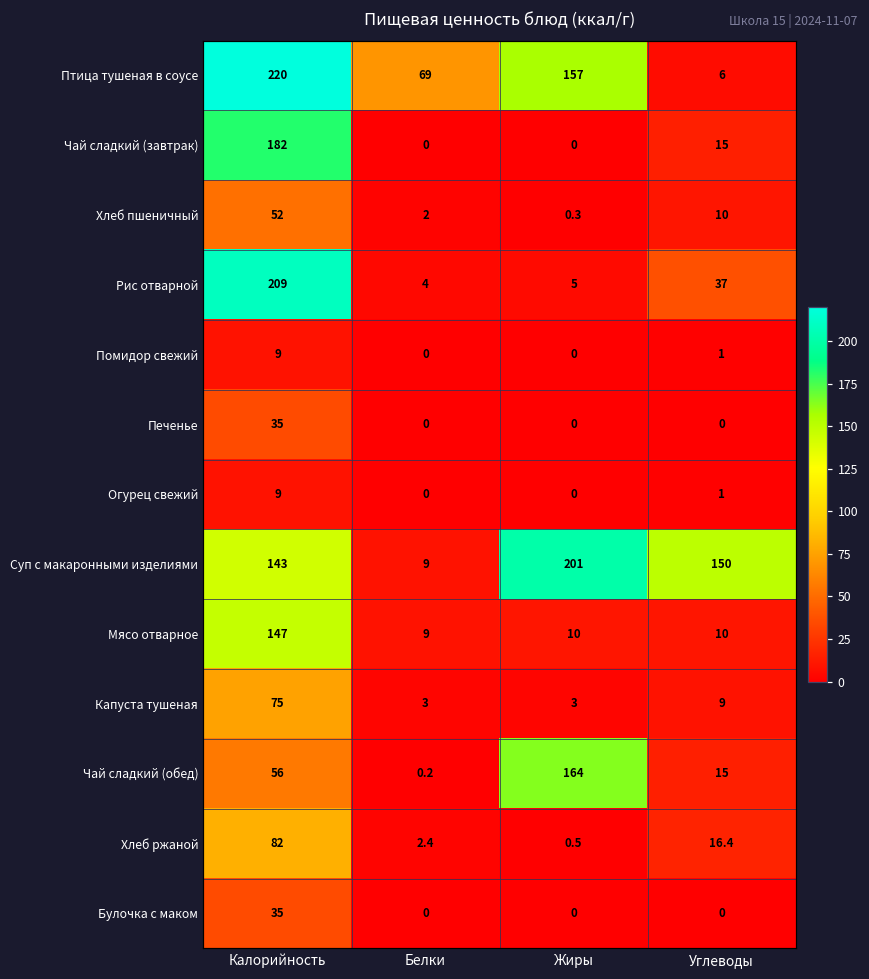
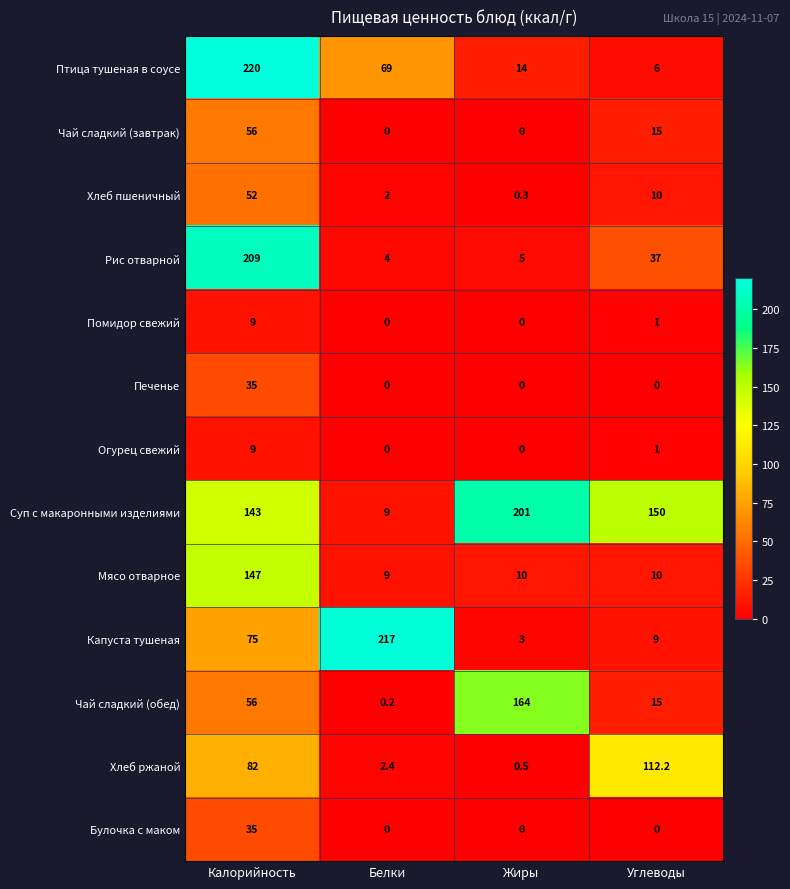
  {
    "Птица тушеная в соусе": {
      "Калорийность": 220,
      "Белки": 69,
-     "Жиры": 157,
+     "Жиры": 14,
      "Углеводы": 6
    },
    "Чай сладкий (завтрак)": {
-     "Калорийность": 182,
+     "Калорийность": 56,
      "Белки": 0,
      "Жиры": 0,
      "Углеводы": 15
    },
    "Хлеб пшеничный": {
      "Калорийность": 52,
      "Белки": 2,
      "Жиры": 0.3,
      "Углеводы": 10
    },
    "Рис отварной": {
      "Калорийность": 209,
      "Белки": 4,
      "Жиры": 5,
      "Углеводы": 37
    },
    "Помидор свежий": {
      "Калорийность": 9,
      "Белки": 0,
      "Жиры": 0,
      "Углеводы": 1
    },
    "Печенье": {
      "Калорийность": 35,
      "Белки": 0,
      "Жиры": 0,
      "Углеводы": 0
    },
    "Огурец свежий": {
      "Калорийность": 9,
      "Белки": 0,
      "Жиры": 0,
      "Углеводы": 1
    },
    "Суп с макаронными изделиями": {
      "Калорийность": 143,
      "Белки": 9,
      "Жиры": 201,
      "Углеводы": 150
    },
    "Мясо отварное": {
      "Калорийность": 147,
      "Белки": 9,
      "Жиры": 10,
      "Углеводы": 10
    },
    "Капуста тушеная": {
      "Калорийность": 75,
-     "Белки": 3,
+     "Белки": 217,
      "Жиры": 3,
      "Углеводы": 9
    },
    "Чай сладкий (обед)": {
      "Калорийность": 56,
      "Белки": 0.2,
      "Жиры": 164,
      "Углеводы": 15
    },
    "Хлеб ржаной": {
      "Калорийность": 82,
      "Белки": 2.4,
      "Жиры": 0.5,
-     "Углеводы": 16.4
+     "Углеводы": 112.2
    },
    "Булочка с маком": {
      "Калорийность": 35,
      "Белки": 0,
      "Жиры": 0,
      "Углеводы": 0
    }
  }
